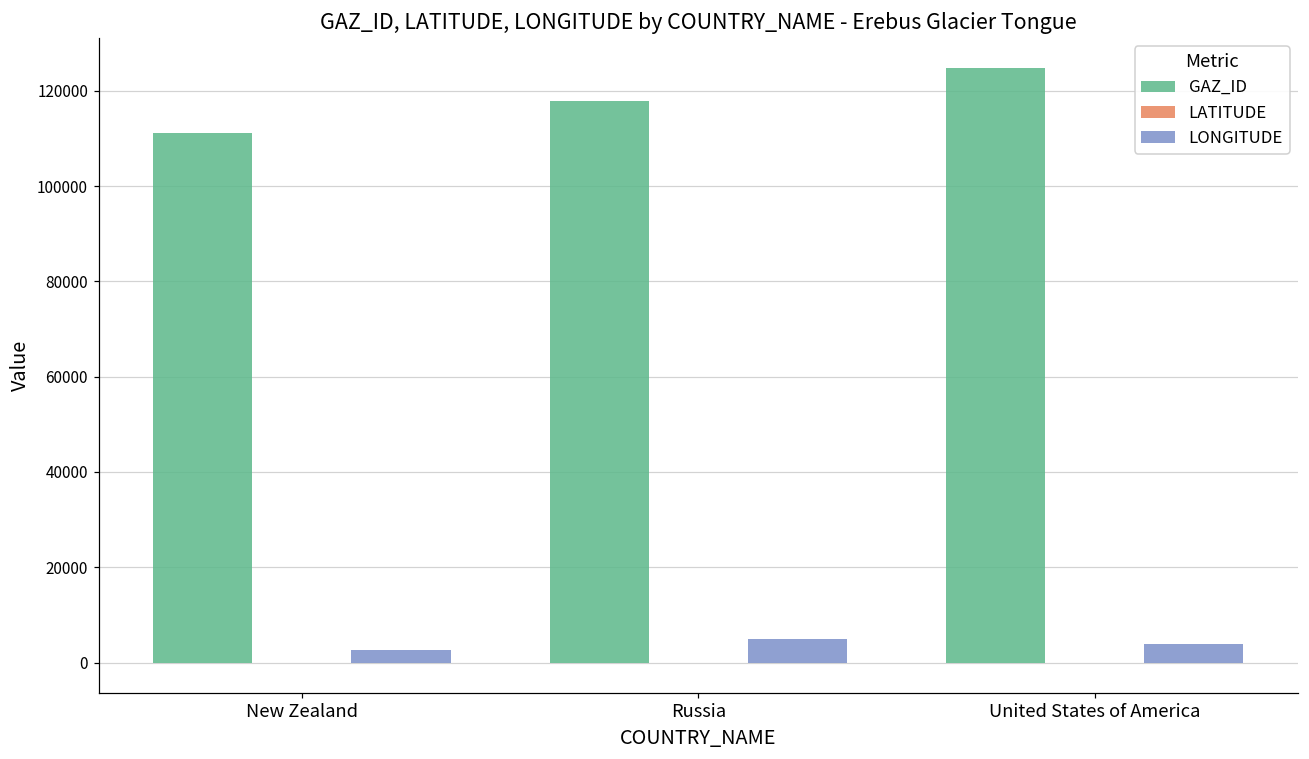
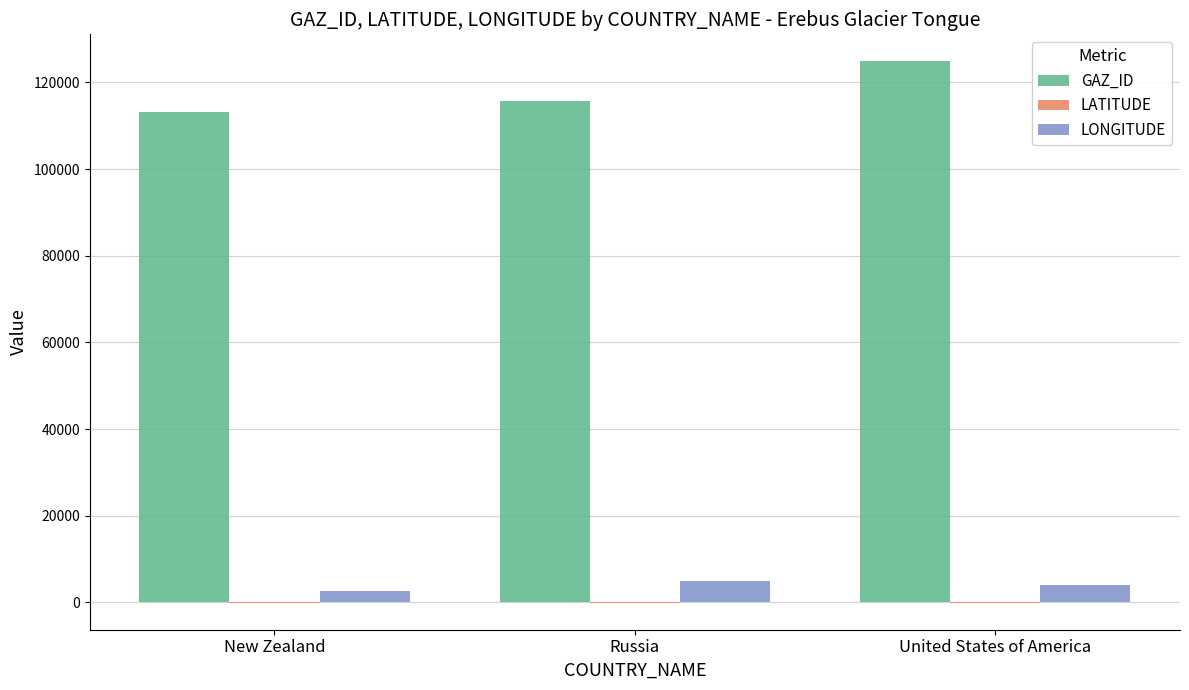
  {
    "GAZ_ID": {
-     "New Zealand": 111000,
-     "Russia": 118000,
+     "New Zealand": 113000,
+     "Russia": 116000,
      "United States of America": 125000
    },
    "LONGITUDE": {
      "New Zealand": 3000,
      "Russia": 5000,
      "United States of America": 4000
    }
  }
